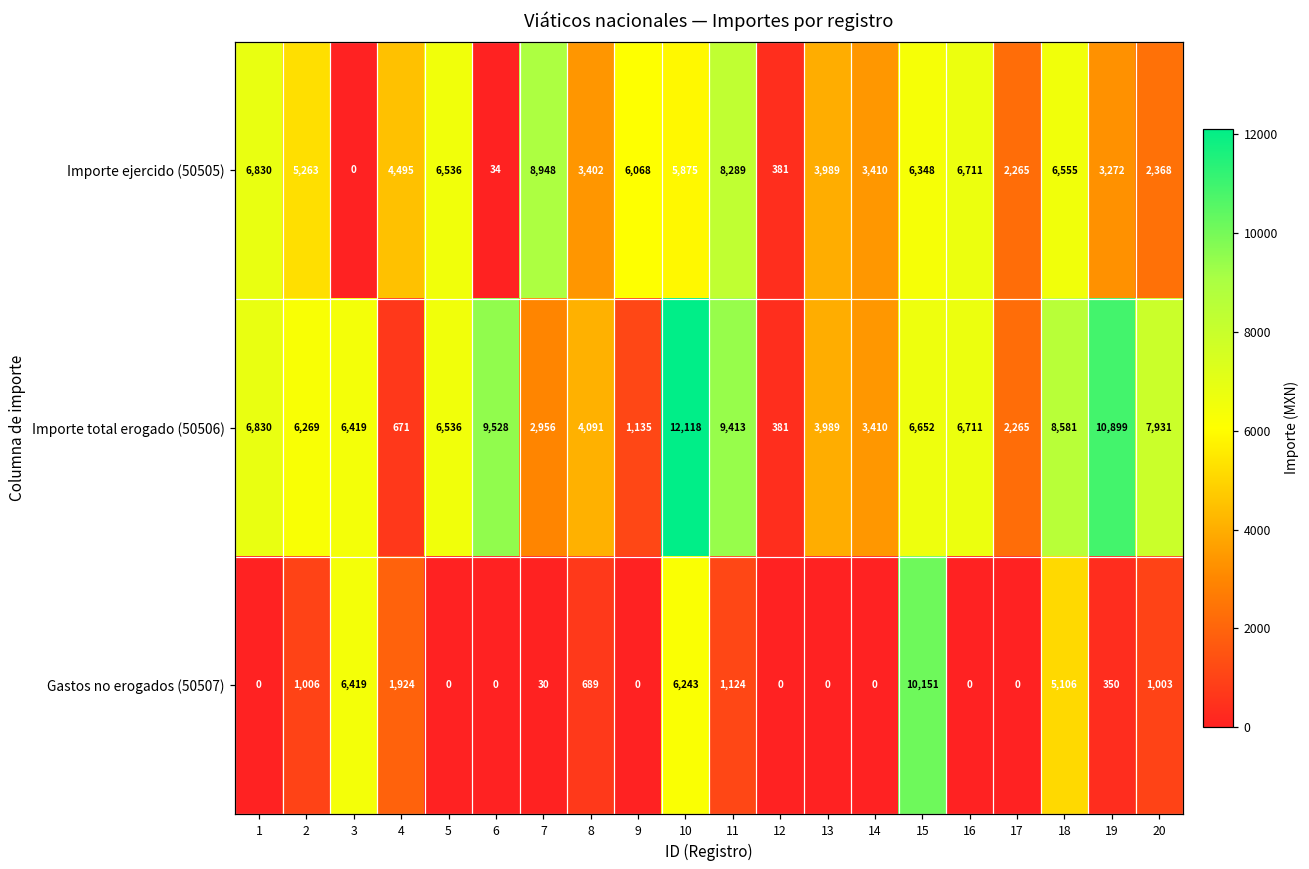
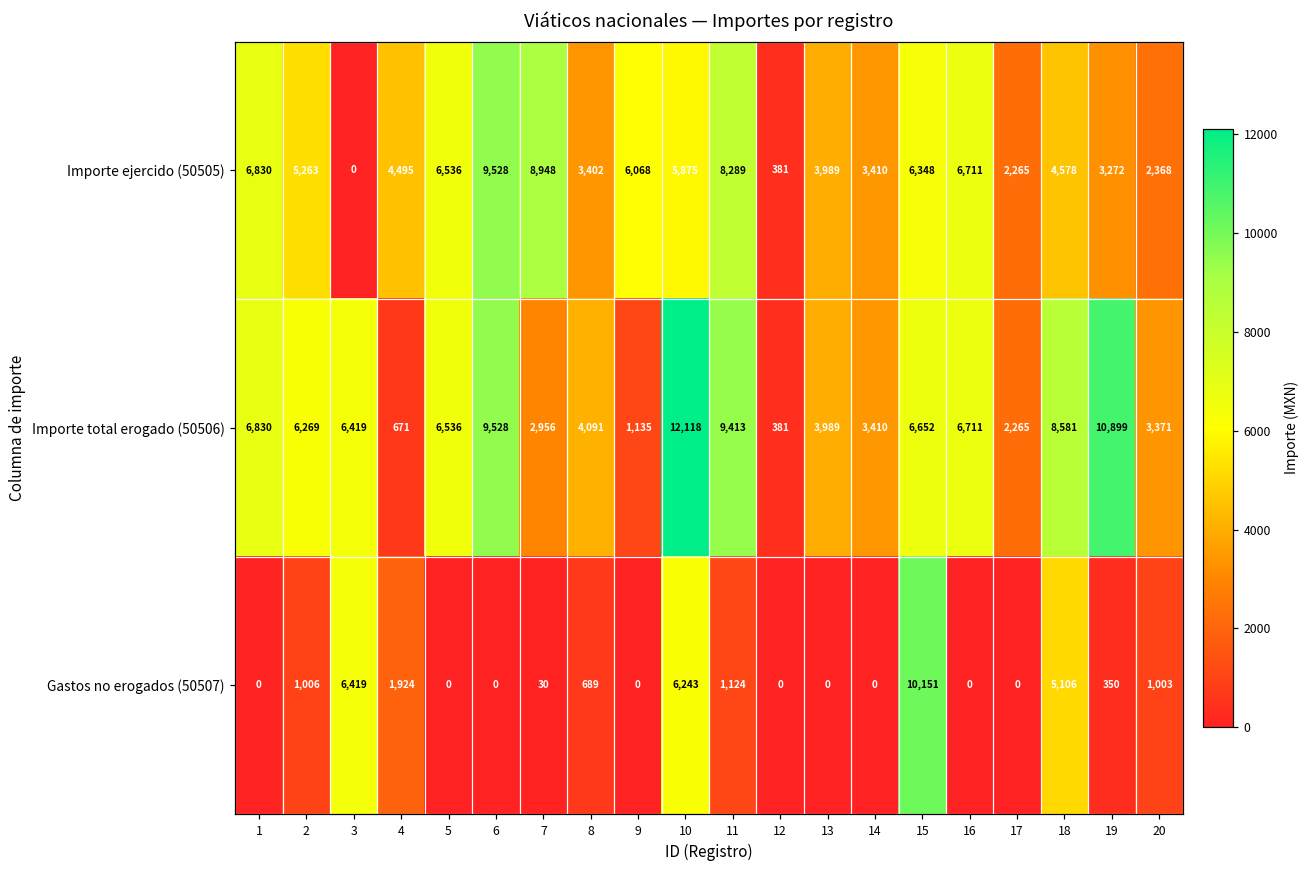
  {
    "Importe ejercido (50505)": {
      "1": "6,830",
      "2": "5,263",
      "3": "0",
      "4": "4,495",
      "5": "6,536",
-     "6": "34",
+     "6": "9,528",
      "7": "8,948",
      "8": "3,402",
      "9": "6,068",
      "10": "5,875",
      "11": "8,289",
      "12": "381",
      "13": "3,989",
      "14": "3,410",
      "15": "6,348",
      "16": "6,711",
      "17": "2,265",
-     "18": "6,555",
+     "18": "4,578",
      "19": "3,272",
      "20": "2,368"
    },
    "Importe total erogado (50506)": {
      "1": "6,830",
      "2": "6,269",
      "3": "6,419",
      "4": "671",
      "5": "6,536",
      "6": "9,528",
      "7": "2,956",
      "8": "4,091",
      "9": "1,135",
      "10": "12,118",
      "11": "9,413",
      "12": "381",
      "13": "3,989",
      "14": "3,410",
      "15": "6,652",
      "16": "6,711",
      "17": "2,265",
      "18": "8,581",
      "19": "10,899",
-     "20": "7,931"
+     "20": "3,371"
    },
    "Gastos no erogados (50507)": {
      "1": "0",
      "2": "1,006",
      "3": "6,419",
      "4": "1,924",
      "5": "0",
      "6": "0",
      "7": "30",
      "8": "689",
      "9": "0",
      "10": "6,243",
      "11": "1,124",
      "12": "0",
      "13": "0",
      "14": "0",
      "15": "10,151",
      "16": "0",
      "17": "0",
      "18": "5,106",
      "19": "350",
      "20": "1,003"
    }
  }
